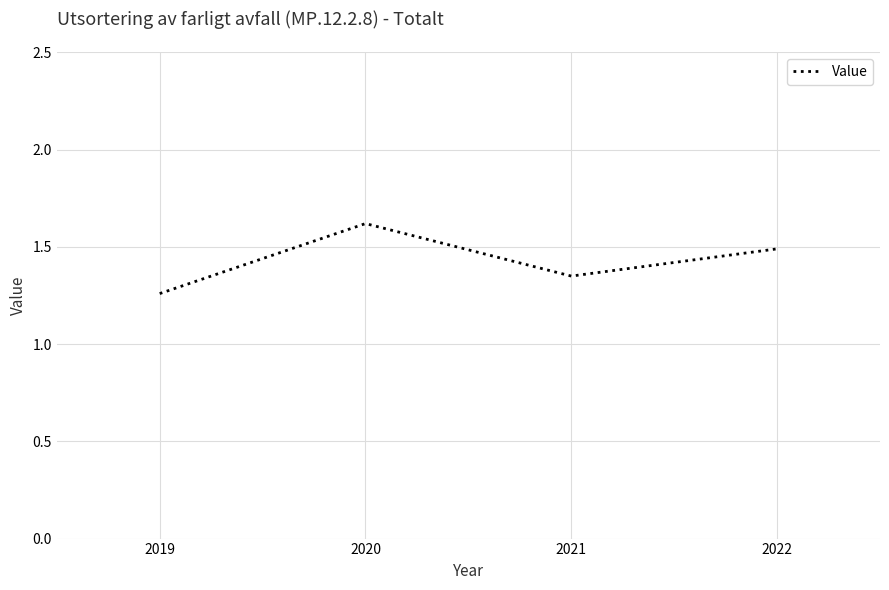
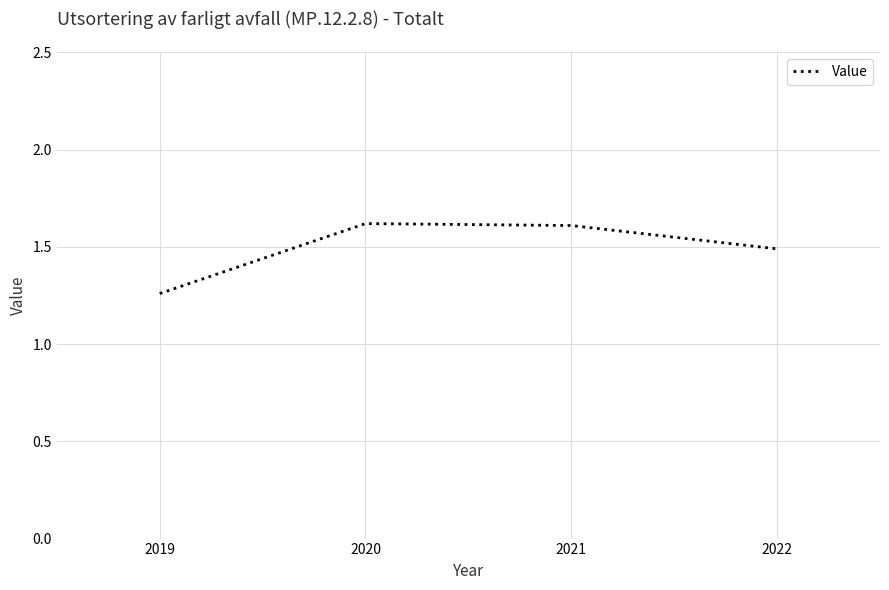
  {
    "2019": 1.26,
    "2020": 1.62,
-   "2021": 1.35,
+   "2021": 1.61,
    "2022": 1.49
  }
